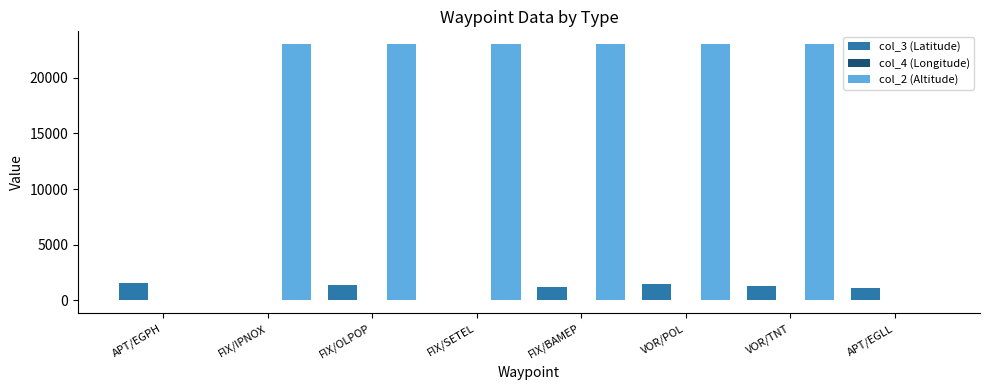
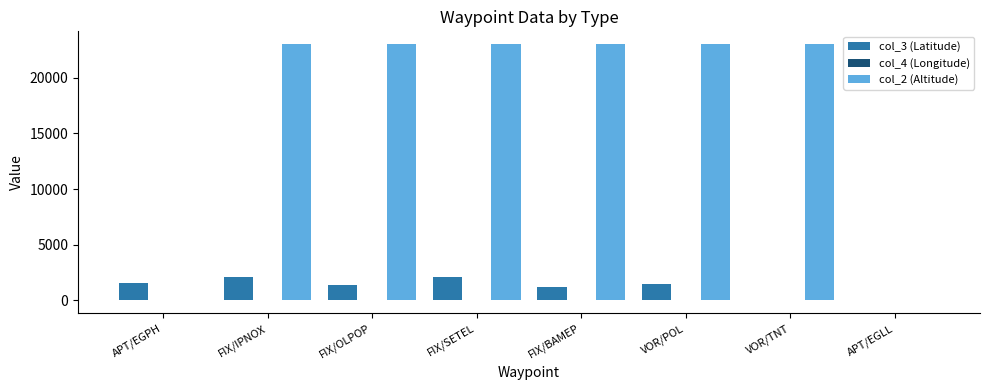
  {
    "col_3 (Latitude)": {
      "APT/EGPH": 1600,
-     "FIX/IPNOX": 100,
+     "FIX/IPNOX": 2100,
      "FIX/OLPOP": 1400,
-     "FIX/SETEL": 100,
+     "FIX/SETEL": 2100,
      "FIX/BAMEP": 1200,
      "VOR/POL": 1500,
-     "VOR/TNT": 1300,
-     "APT/EGLL": 1100
+     "VOR/TNT": 100,
+     "APT/EGLL": 100
    },
    "col_2 (Altitude)": {
      "APT/EGPH": 0,
      "FIX/IPNOX": 23000,
      "FIX/OLPOP": 23000,
      "FIX/SETEL": 23000,
      "FIX/BAMEP": 23000,
      "VOR/POL": 23000,
      "VOR/TNT": 23000,
      "APT/EGLL": 0
    }
  }
